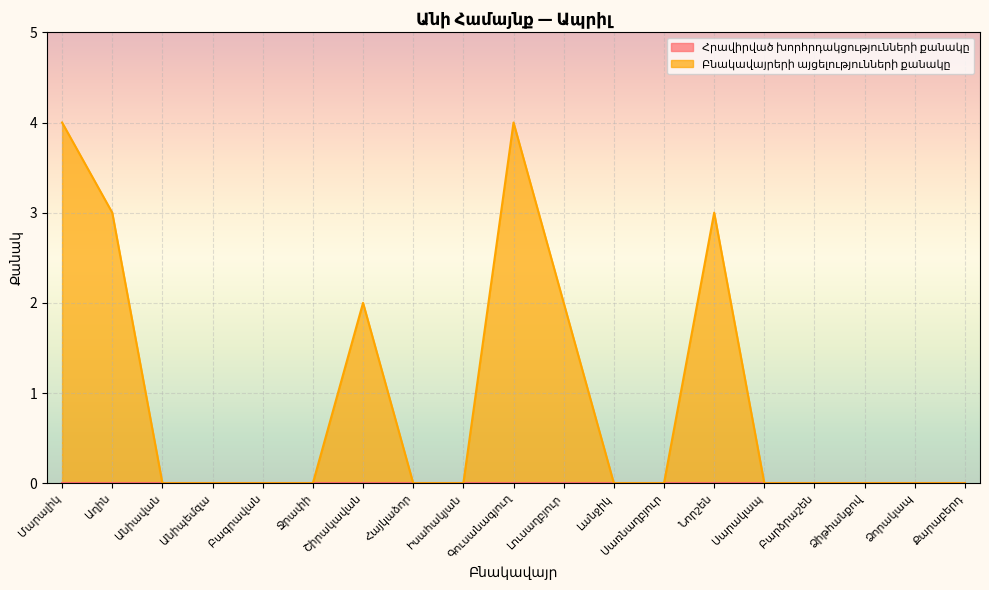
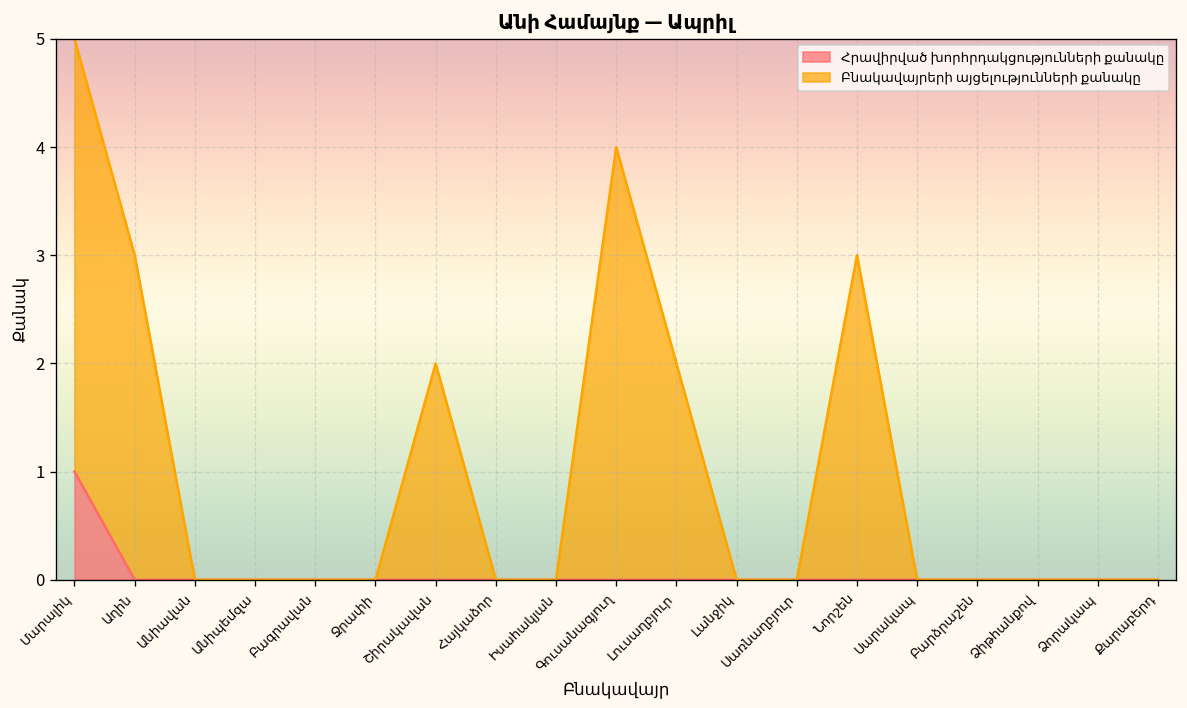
  {
    "Հրավիրված խորհրդակցությունների քանակը": {
-     "Մարալիկ": 0,
+     "Մարալիկ": 1,
      "Աղին": 0,
      "Շիրակավան": 0,
      "Գուսանագյուղ": 0,
      "Լուսաղբյուր": 0,
      "Նորշեն": 0
    },
    "Բնակավայրերի այցելությունների քանակը": {
      "Աղին": 3,
      "Շիրակավան": 2,
      "Գուսանագյուղ": 4,
      "Լուսաղբյուր": 2,
      "Նորշեն": 3
    }
  }
